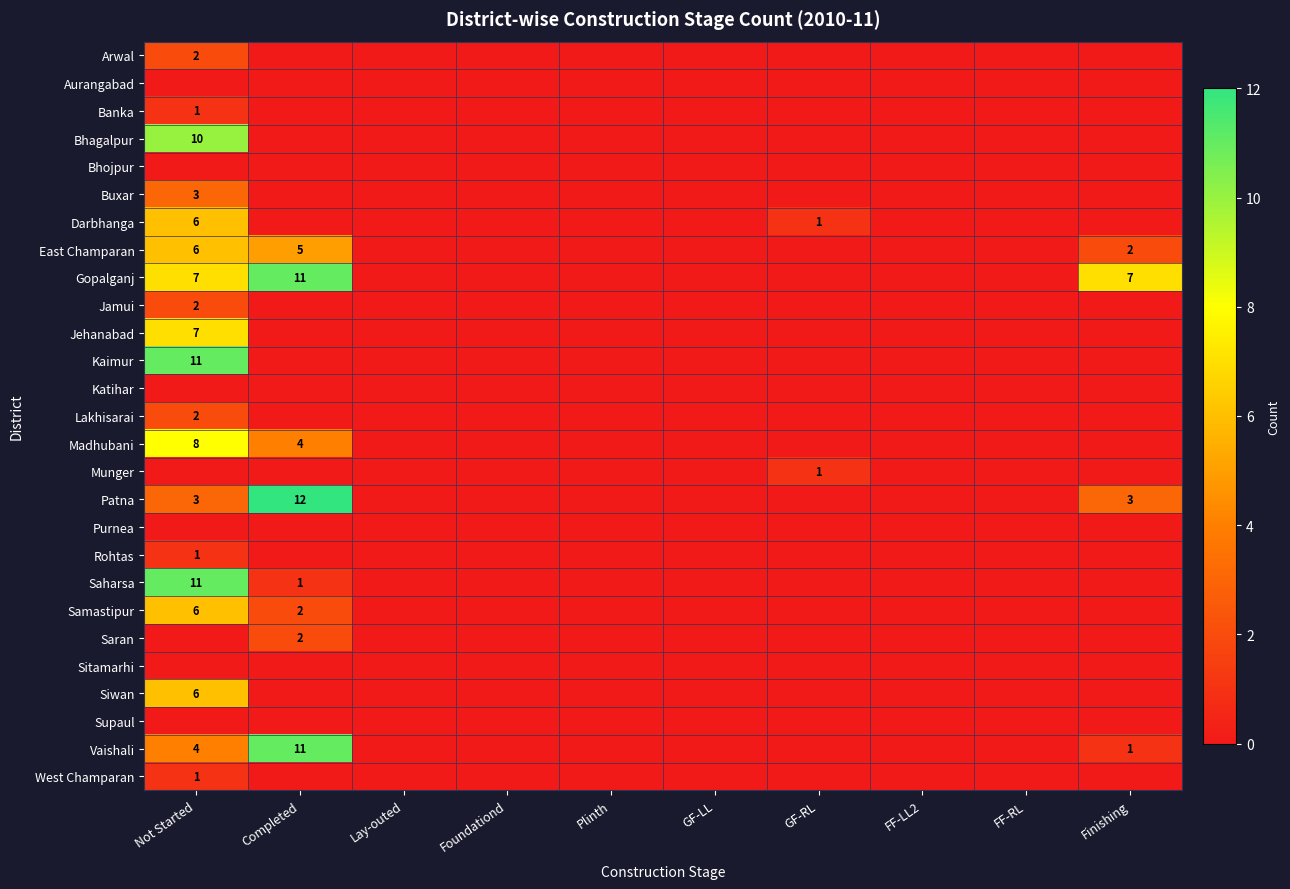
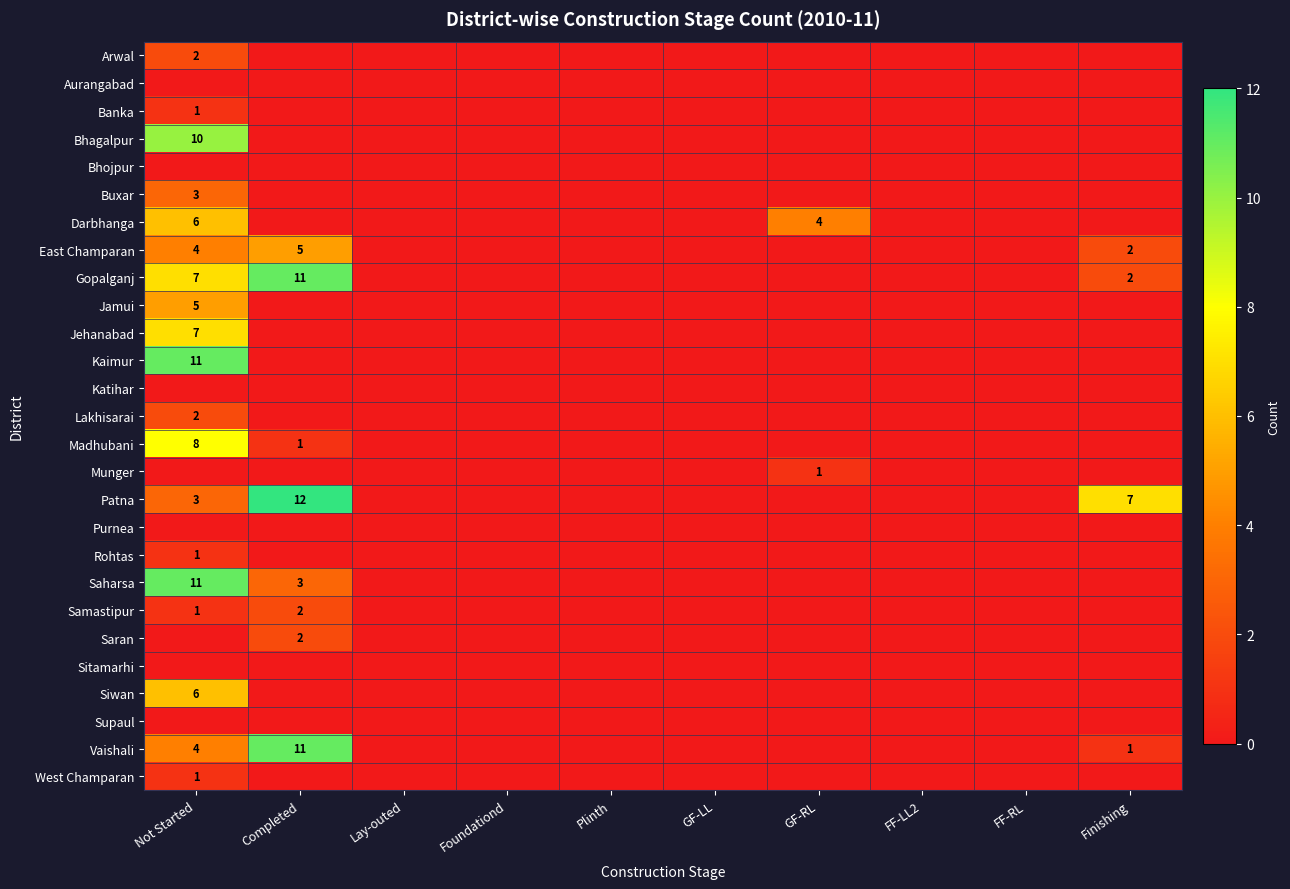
  {
    "Arwal": {
      "Not Started": 2
    },
    "Banka": {
      "Not Started": 1
    },
    "Bhagalpur": {
      "Not Started": 10
    },
    "Buxar": {
      "Not Started": 3
    },
    "Darbhanga": {
      "Not Started": 6,
-     "GF-RL": 1
+     "GF-RL": 4
    },
    "East Champaran": {
-     "Not Started": 6,
+     "Not Started": 4,
      "Completed": 5,
      "Finishing": 2
    },
    "Gopalganj": {
      "Not Started": 7,
      "Completed": 11,
-     "Finishing": 7
+     "Finishing": 2
    },
    "Jamui": {
-     "Not Started": 2
+     "Not Started": 5
    },
    "Jehanabad": {
      "Not Started": 7
    },
    "Kaimur": {
      "Not Started": 11
    },
    "Lakhisarai": {
      "Not Started": 2
    },
    "Madhubani": {
      "Not Started": 8,
-     "Completed": 4
+     "Completed": 1
    },
    "Munger": {
      "GF-RL": 1
    },
    "Patna": {
      "Not Started": 3,
      "Completed": 12,
-     "Finishing": 3
+     "Finishing": 7
    },
    "Rohtas": {
      "Not Started": 1
    },
    "Saharsa": {
      "Not Started": 11,
-     "Completed": 1
+     "Completed": 3
    },
    "Samastipur": {
-     "Not Started": 6,
+     "Not Started": 1,
      "Completed": 2
    },
    "Saran": {
      "Completed": 2
    },
    "Siwan": {
      "Not Started": 6
    },
    "Vaishali": {
      "Not Started": 4,
      "Completed": 11,
      "Finishing": 1
    },
    "West Champaran": {
      "Not Started": 1
    }
  }
